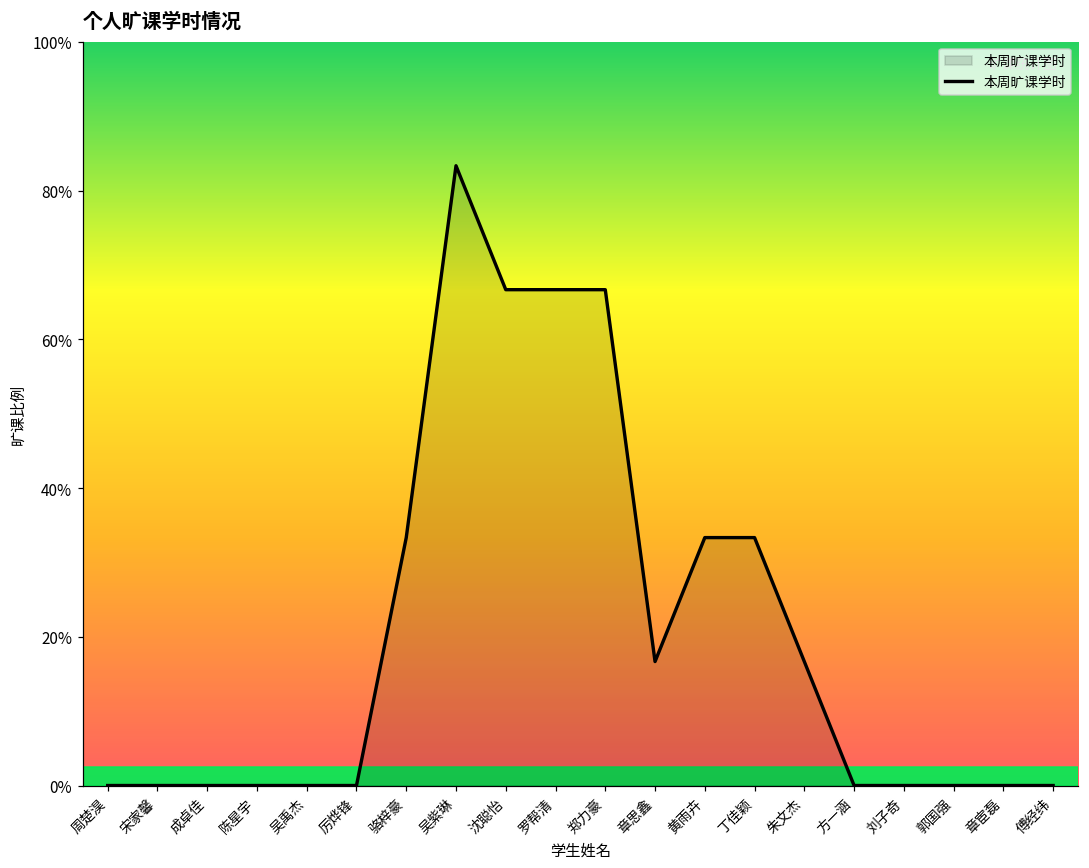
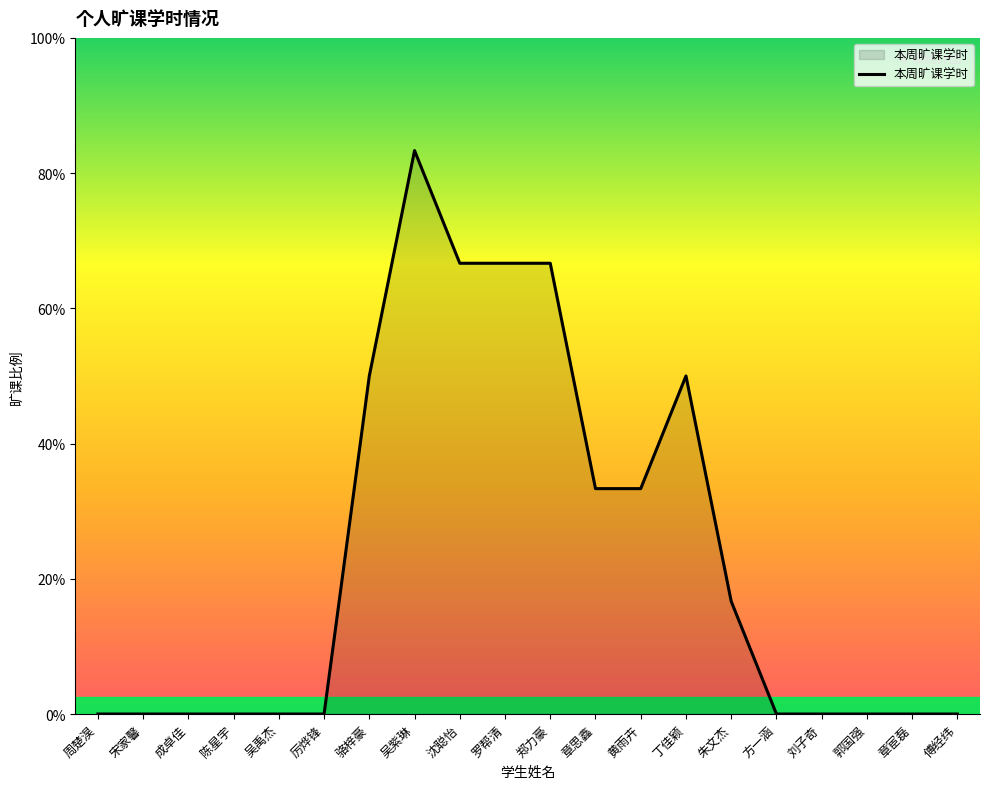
  {
-   "骆梓豪": "33%",
+   "骆梓豪": "50%",
    "吴紫琳": "83%",
    "沈聪怡": "67%",
    "罗帮清": "67%",
    "郑力豪": "67%",
-   "章思鑫": "17%",
+   "章思鑫": "33%",
    "黄雨卉": "33%",
-   "丁佳颖": "33%",
+   "丁佳颖": "50%",
    "朱文杰": "17%"
  }
